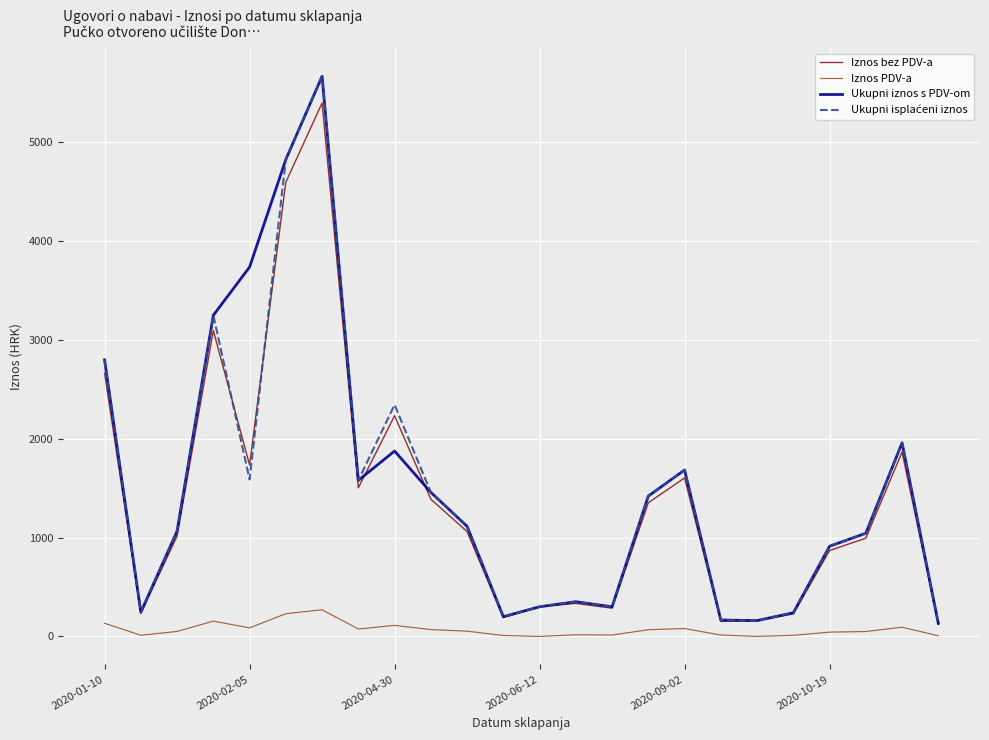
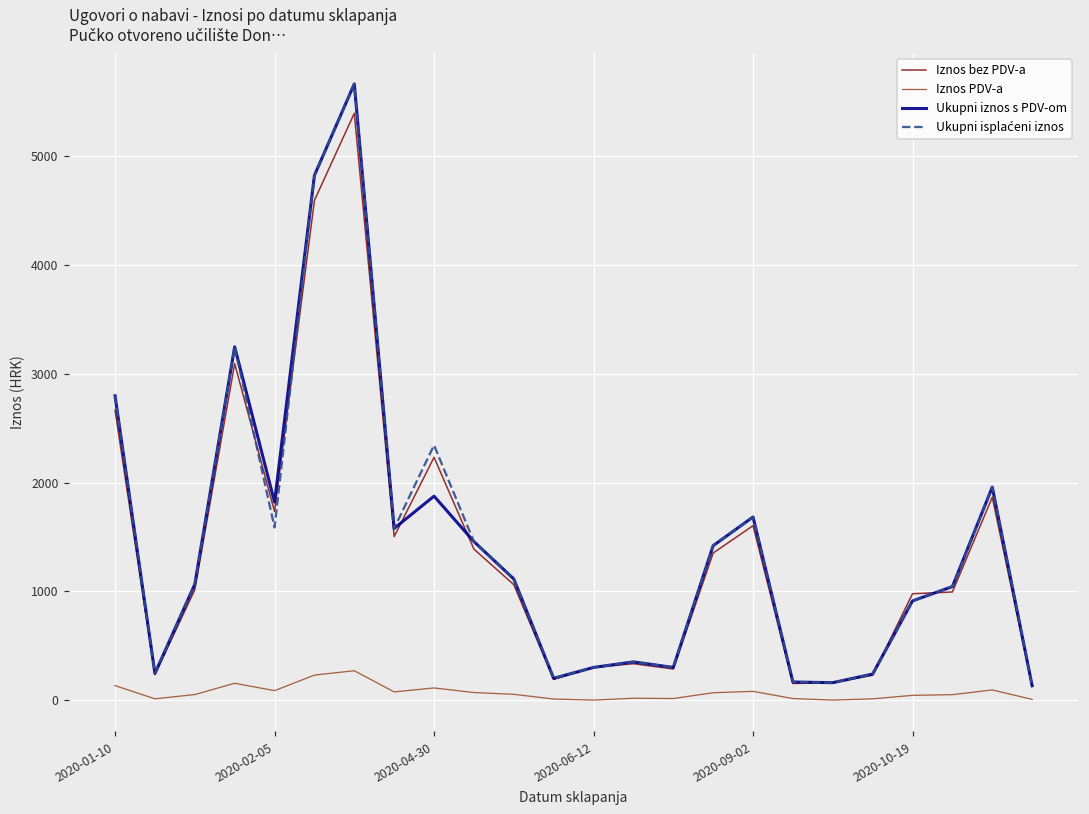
  {
    "Iznos bez PDV-a": {
      "2020-01-10": 2700,
      "2020-02-05": 1700,
      "2020-04-30": 2200,
-     "2020-10-19": 900
+     "2020-10-19": 1000
    },
    "Iznos PDV-a": {
      "2020-01-10": 100,
      "2020-02-05": 100,
      "2020-04-30": 100,
      "2020-06-12": 0,
      "2020-10-19": 0
    },
    "Ukupni iznos s PDV-om": {
-     "2020-02-05": 3700,
+     "2020-02-05": 1800,
      "2020-04-30": 1900
    },
    "Ukupni isplaćeni iznos": {
      "2020-02-05": 1600,
      "2020-04-30": 2300
    }
  }
